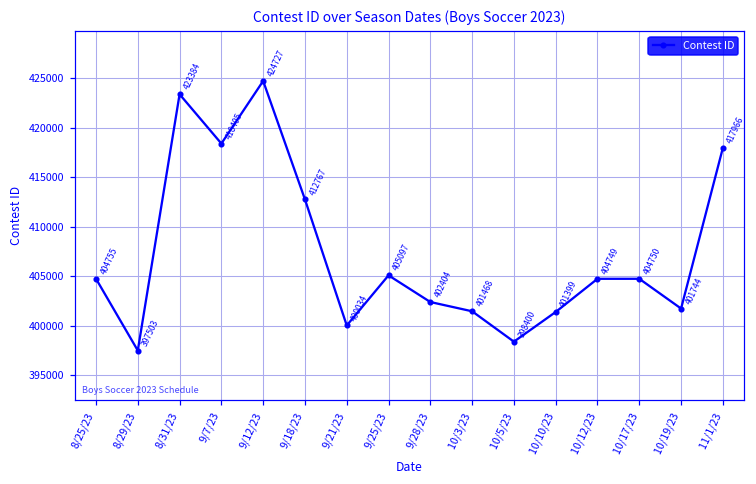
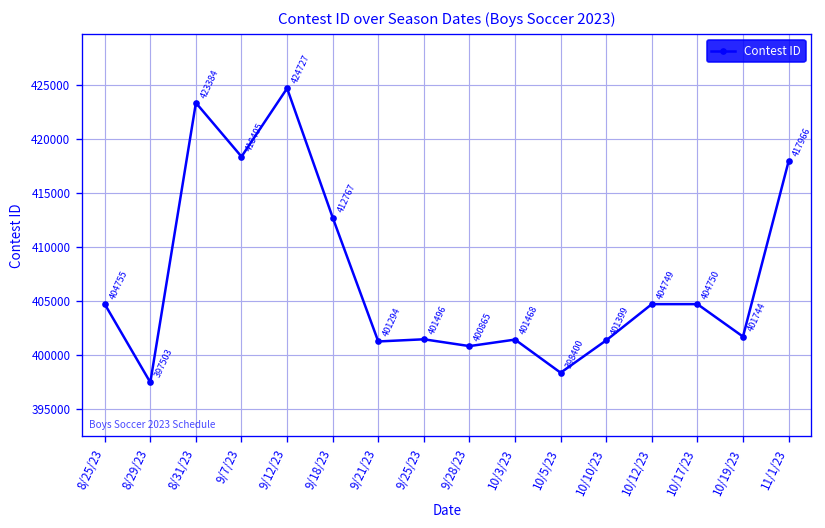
  {
    "8/25/23": 404755,
    "8/29/23": 397503,
    "8/31/23": 423384,
    "9/7/23": 418405,
    "9/12/23": 424727,
    "9/18/23": 412767,
-   "9/21/23": 400034,
-   "9/25/23": 405097,
-   "9/28/23": 402404,
+   "9/21/23": 401294,
+   "9/25/23": 401496,
+   "9/28/23": 400865,
    "10/3/23": 401468,
    "10/5/23": 398400,
    "10/10/23": 401399,
    "10/12/23": 404749,
    "10/17/23": 404750,
    "10/19/23": 401744,
    "11/1/23": 417966
  }
